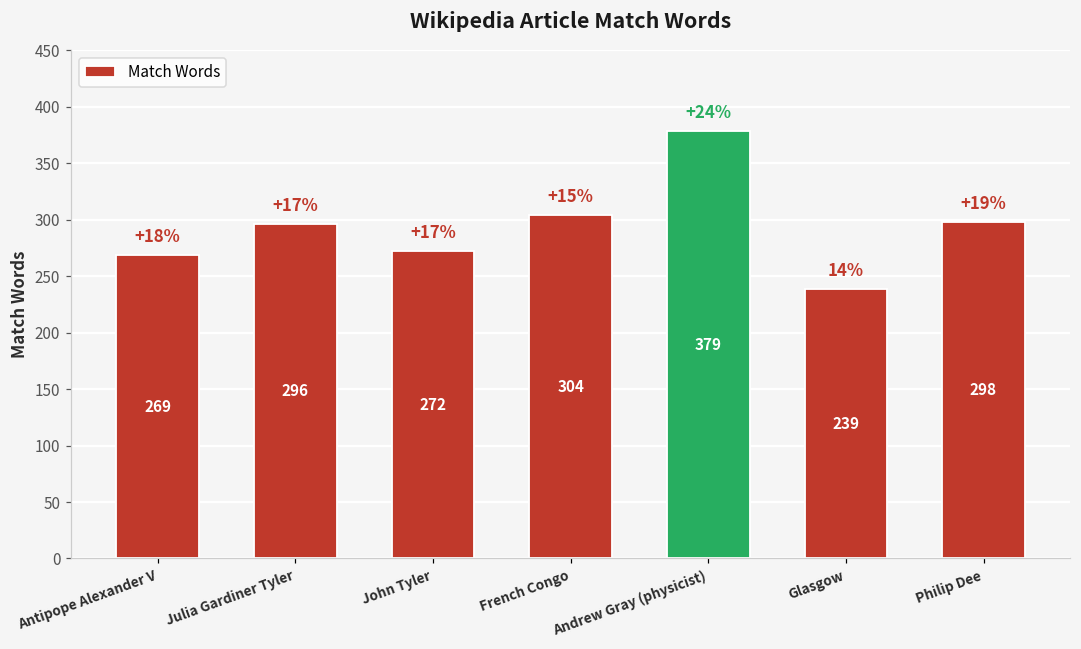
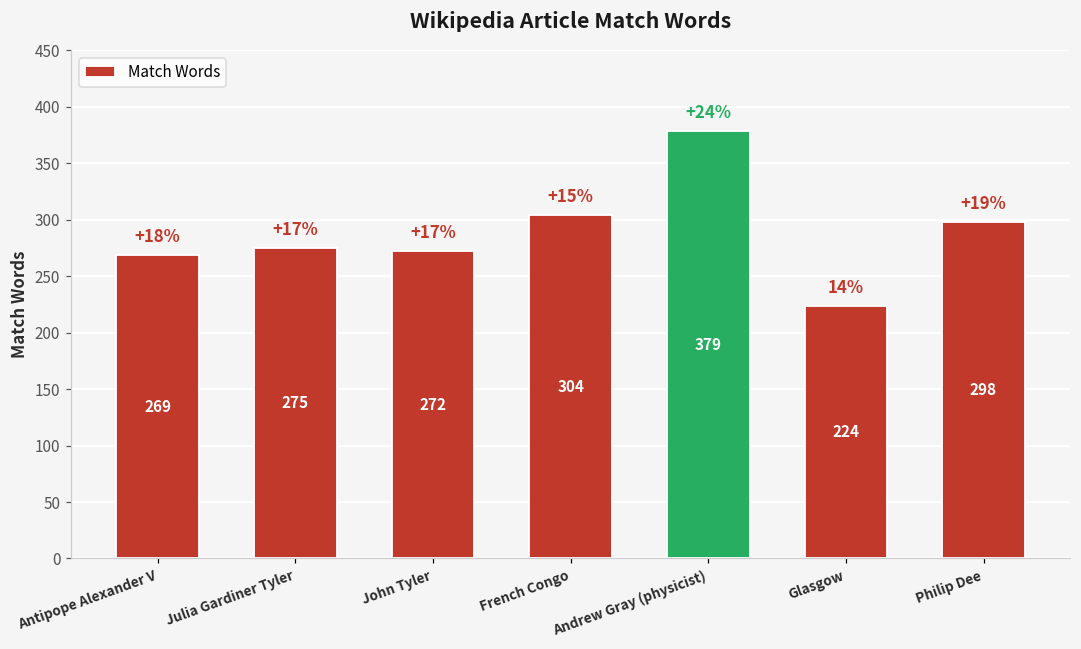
  {
    "Antipope Alexander V": 269,
-   "Julia Gardiner Tyler": 296,
+   "Julia Gardiner Tyler": 275,
    "John Tyler": 272,
    "French Congo": 304,
    "Andrew Gray (physicist)": 379,
-   "Glasgow": 239,
+   "Glasgow": 224,
    "Philip Dee": 298
  }
